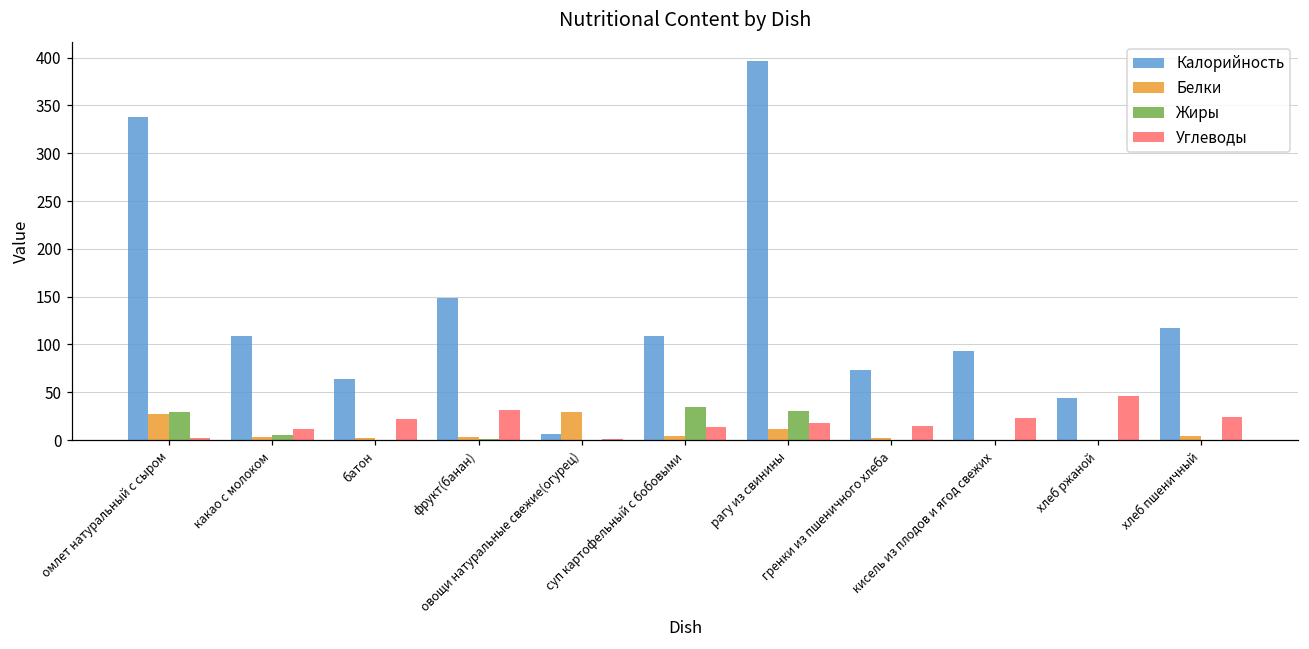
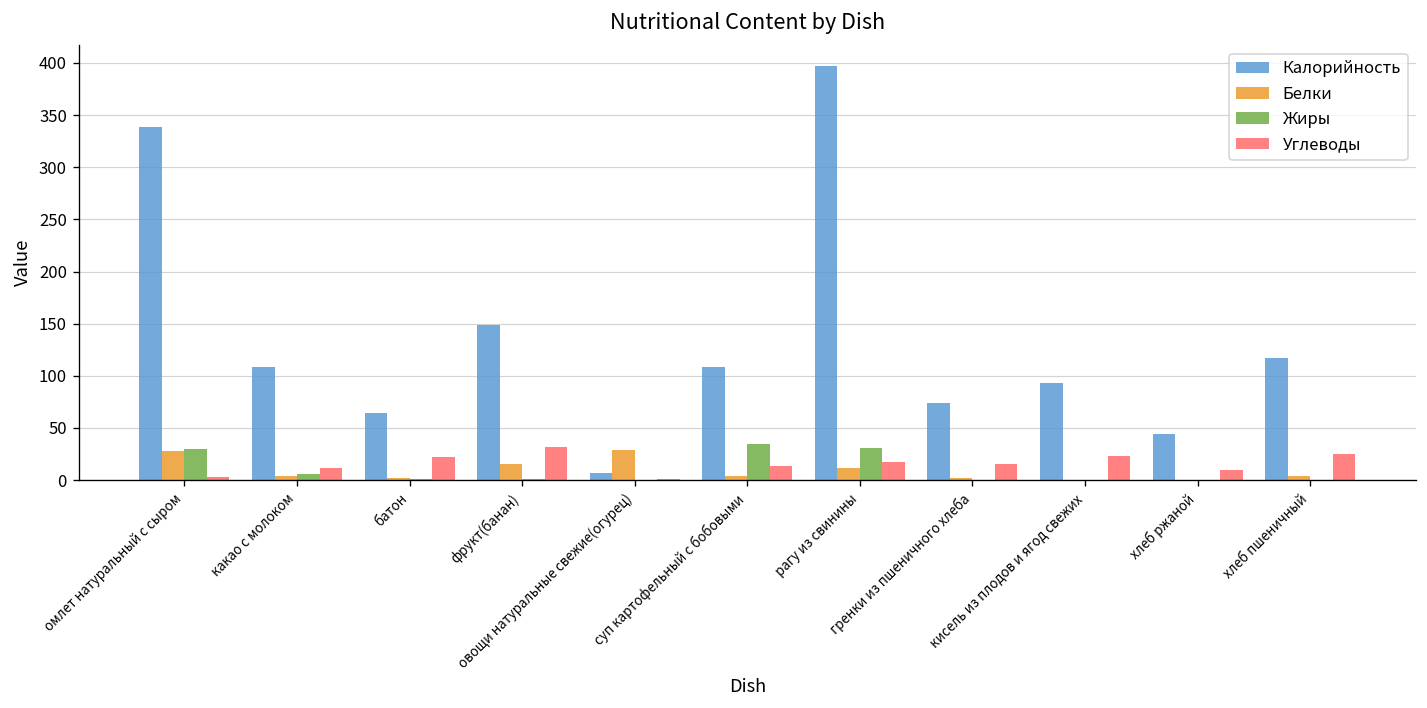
  {
    "Калорийность": {
      "омлет натуральный с сыром": 340,
      "какао с молоком": 110,
      "батон": 60,
      "фрукт(банан)": 150,
      "овощи натуральные свежие(огурец)": 10,
      "суп картофельный с бобовыми": 110,
      "рагу из свинины": 400,
      "гренки из пшеничного хлеба": 70,
      "кисель из плодов и ягод свежих": 90,
      "хлеб ржаной": 40,
      "хлеб пшеничный": 120
    },
    "Белки": {
      "омлет натуральный с сыром": 30,
      "какао с молоком": 0,
-     "фрукт(банан)": 0,
+     "фрукт(банан)": 20,
      "овощи натуральные свежие(огурец)": 30,
      "суп картофельный с бобовыми": 0,
      "рагу из свинины": 10,
      "хлеб пшеничный": 0
    },
    "Жиры": {
      "омлет натуральный с сыром": 30,
      "какао с молоком": 10,
      "суп картофельный с бобовыми": 30,
      "рагу из свинины": 30
    },
    "Углеводы": {
      "какао с молоком": 10,
      "батон": 20,
      "фрукт(банан)": 30,
      "суп картофельный с бобовыми": 10,
      "рагу из свинины": 20,
      "гренки из пшеничного хлеба": 20,
      "кисель из плодов и ягод свежих": 20,
-     "хлеб ржаной": 50,
+     "хлеб ржаной": 10,
      "хлеб пшеничный": 20
    }
  }
